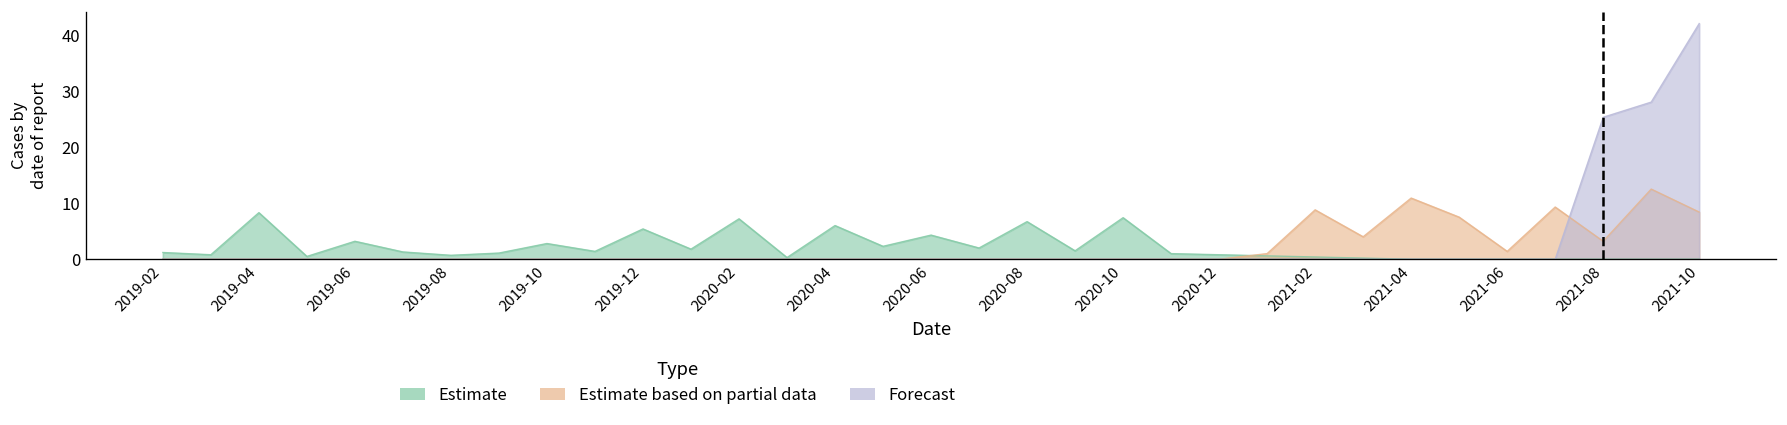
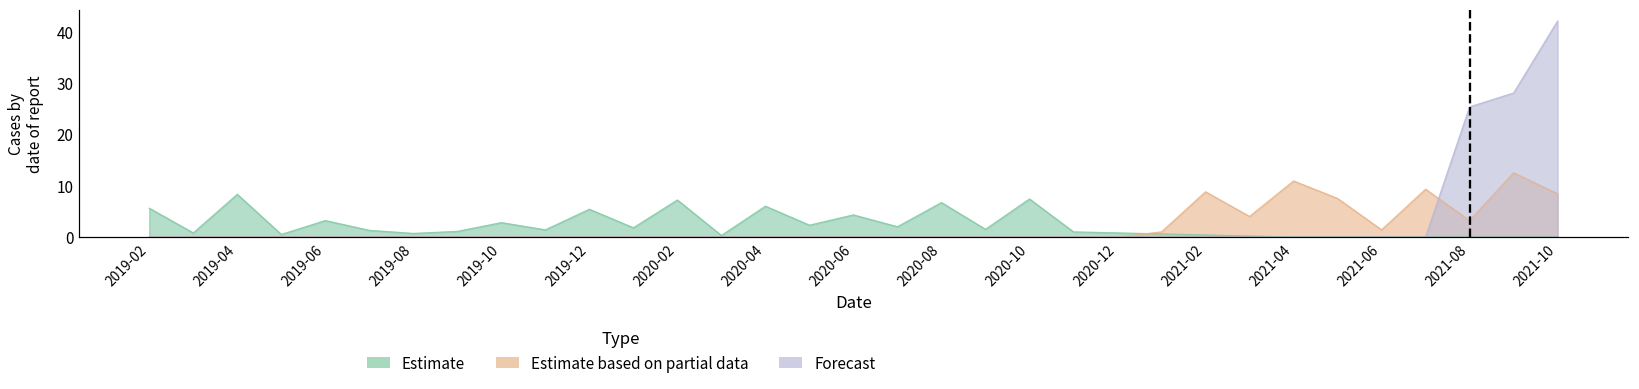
  {
    "Estimate": {
-     "2019-02": 1,
+     "2019-02": 6,
      "2019-04": 8,
      "2019-06": 3,
      "2019-08": 1,
      "2019-10": 3,
      "2019-12": 5,
      "2020-02": 7,
      "2020-04": 6,
      "2020-06": 4,
      "2020-08": 7,
      "2020-10": 7,
      "2020-12": 1,
      "2021-08": 0,
      "2021-10": 0
    },
    "Estimate based on partial data": {
      "2021-02": 9,
      "2021-04": 11,
      "2021-06": 1,
      "2021-08": 3,
      "2021-10": 8
    },
    "Forecast": {
      "2021-08": 25,
      "2021-10": 42
    }
  }
